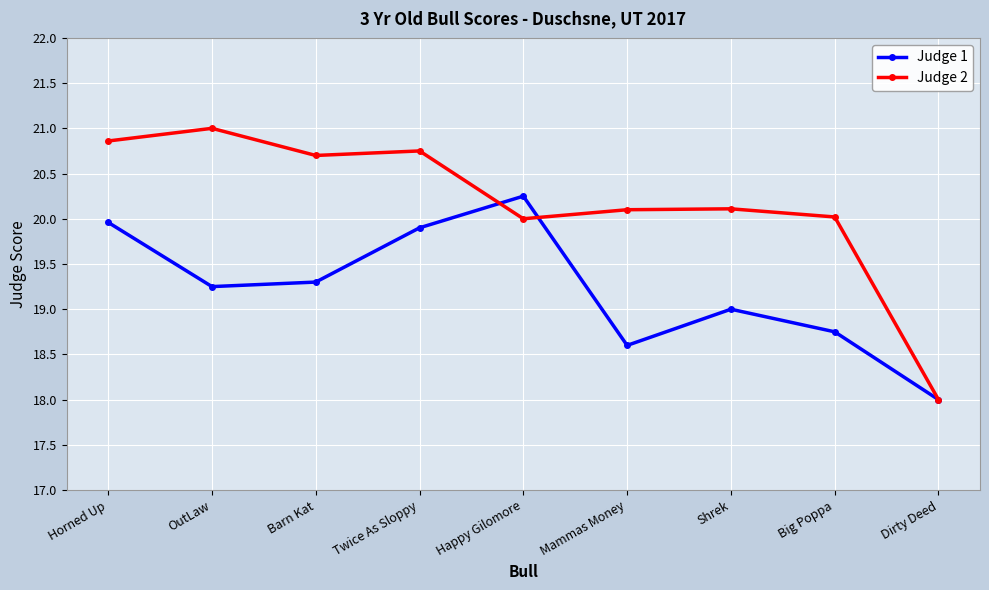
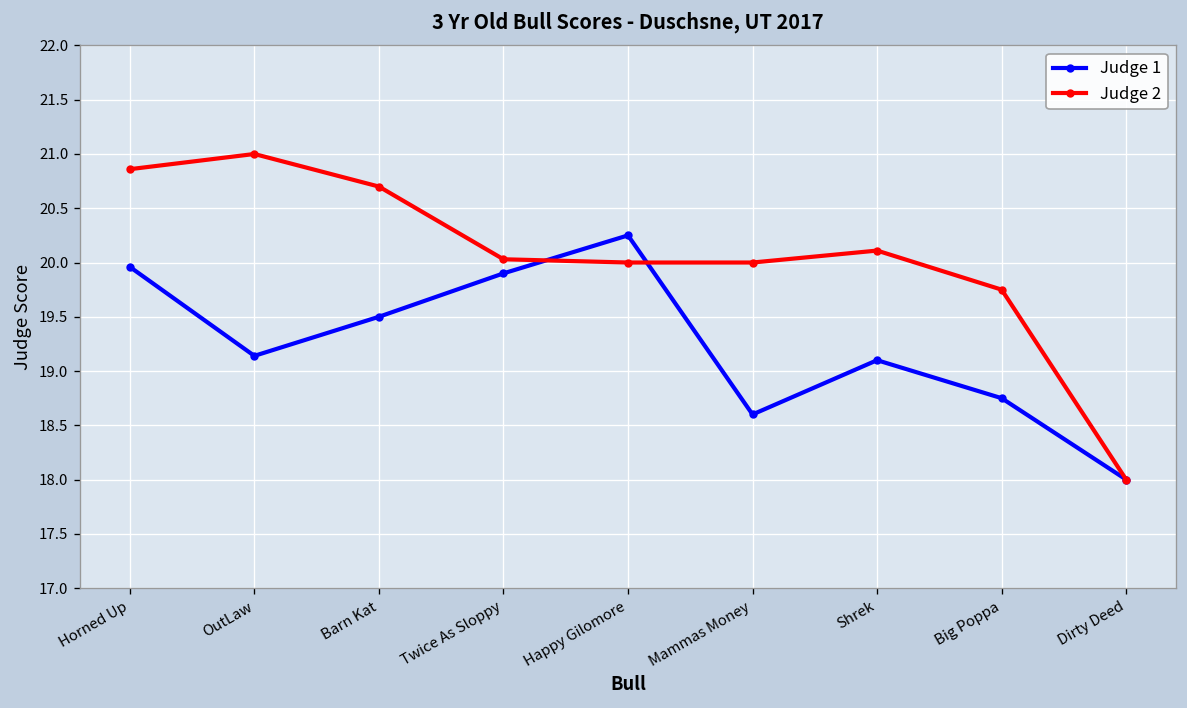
  {
    "Judge 1": {
      "Horned Up": 20.0,
-     "OutLaw": 19.3,
-     "Barn Kat": 19.3,
+     "OutLaw": 19.1,
+     "Barn Kat": 19.5,
      "Twice As Sloppy": 19.9,
      "Happy Gilomore": 20.3,
      "Mammas Money": 18.6,
-     "Shrek": 19.0,
+     "Shrek": 19.1,
      "Big Poppa": 18.8
    },
    "Judge 2": {
      "Horned Up": 20.9,
      "OutLaw": 21.0,
      "Barn Kat": 20.7,
-     "Twice As Sloppy": 20.8,
+     "Twice As Sloppy": 20.0,
      "Happy Gilomore": 20.0,
-     "Mammas Money": 20.1,
+     "Mammas Money": 20.0,
      "Shrek": 20.1,
-     "Big Poppa": 20.0
+     "Big Poppa": 19.8
    }
  }
